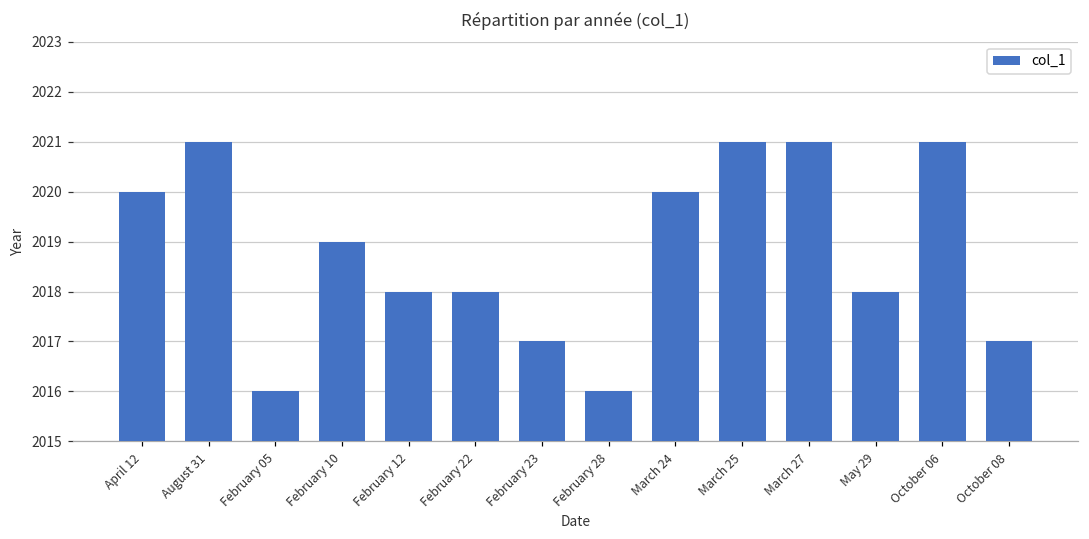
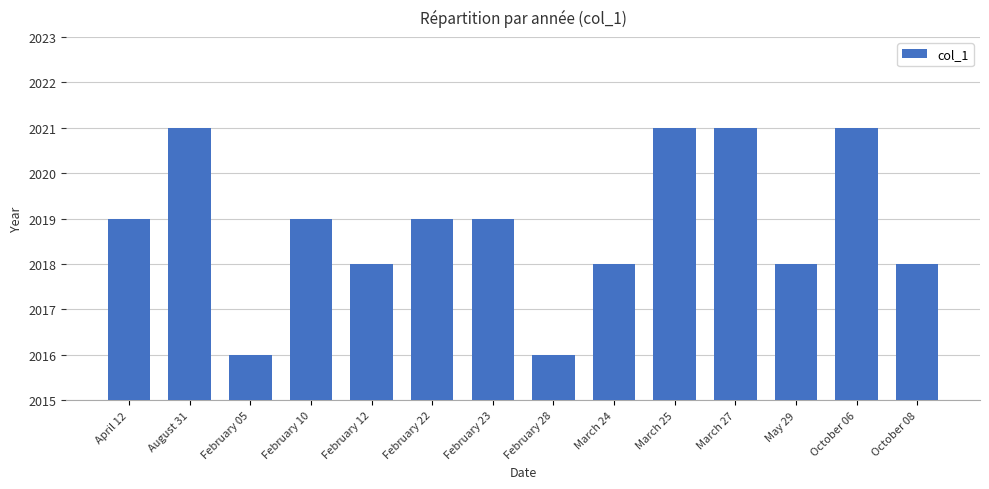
  {
-   "April 12": 2020,
+   "April 12": 2019,
    "August 31": 2021,
    "February 05": 2016,
    "February 10": 2019,
    "February 12": 2018,
-   "February 22": 2018,
-   "February 23": 2017,
+   "February 22": 2019,
+   "February 23": 2019,
    "February 28": 2016,
-   "March 24": 2020,
+   "March 24": 2018,
    "March 25": 2021,
    "March 27": 2021,
    "May 29": 2018,
    "October 06": 2021,
-   "October 08": 2017
+   "October 08": 2018
  }
